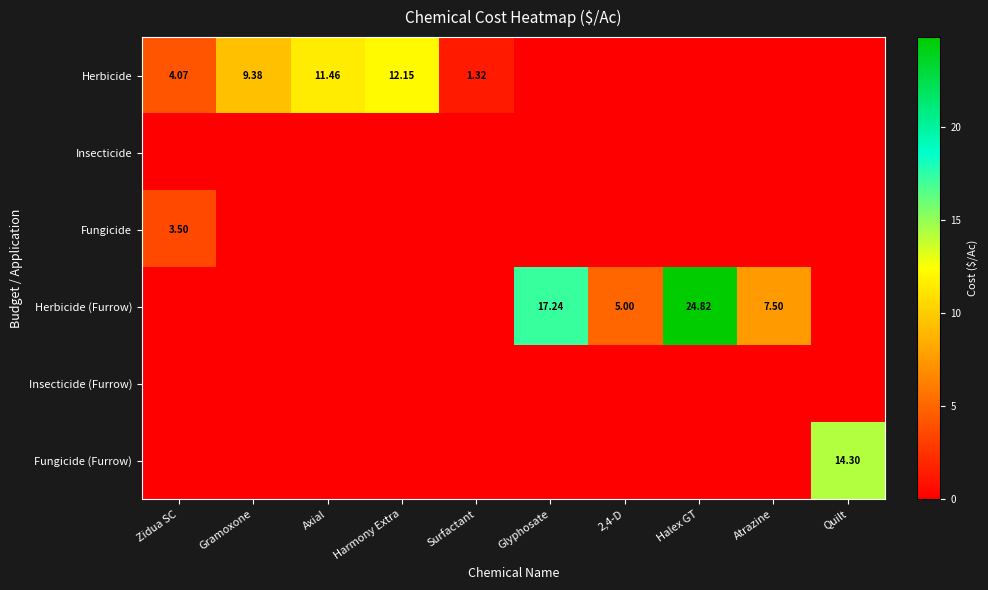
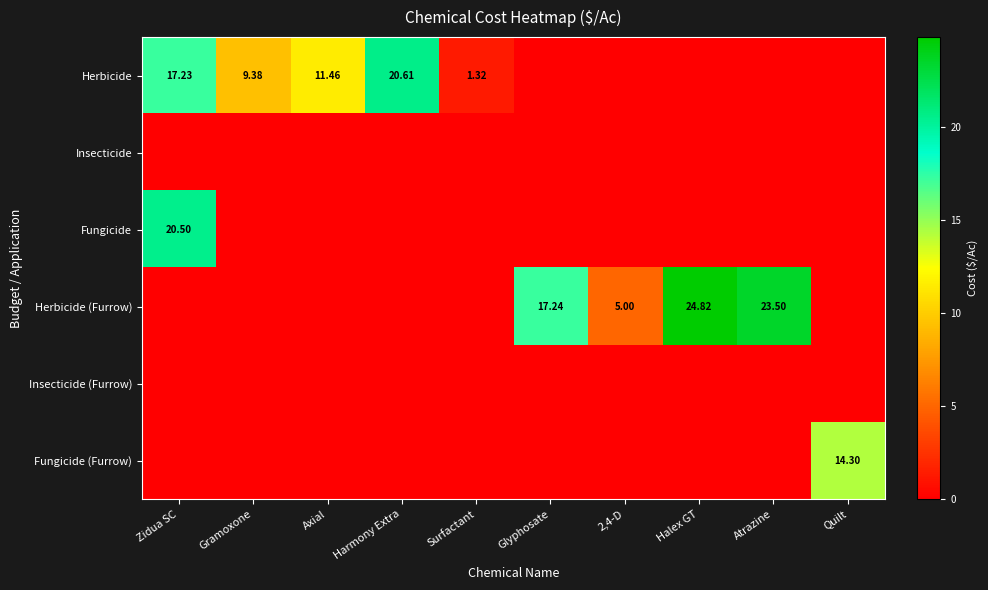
  {
    "Herbicide": {
-     "Zidua SC": 4.07,
+     "Zidua SC": 17.23,
      "Gramoxone": 9.38,
      "Axial": 11.46,
-     "Harmony Extra": 12.15,
+     "Harmony Extra": 20.61,
      "Surfactant": 1.32
    },
    "Fungicide": {
-     "Zidua SC": 3.50
+     "Zidua SC": 20.50
    },
    "Herbicide (Furrow)": {
      "Glyphosate": 17.24,
      "2,4-D": 5.00,
      "Halex GT": 24.82,
-     "Atrazine": 7.50
+     "Atrazine": 23.50
    },
    "Fungicide (Furrow)": {
      "Quilt": 14.30
    }
  }
